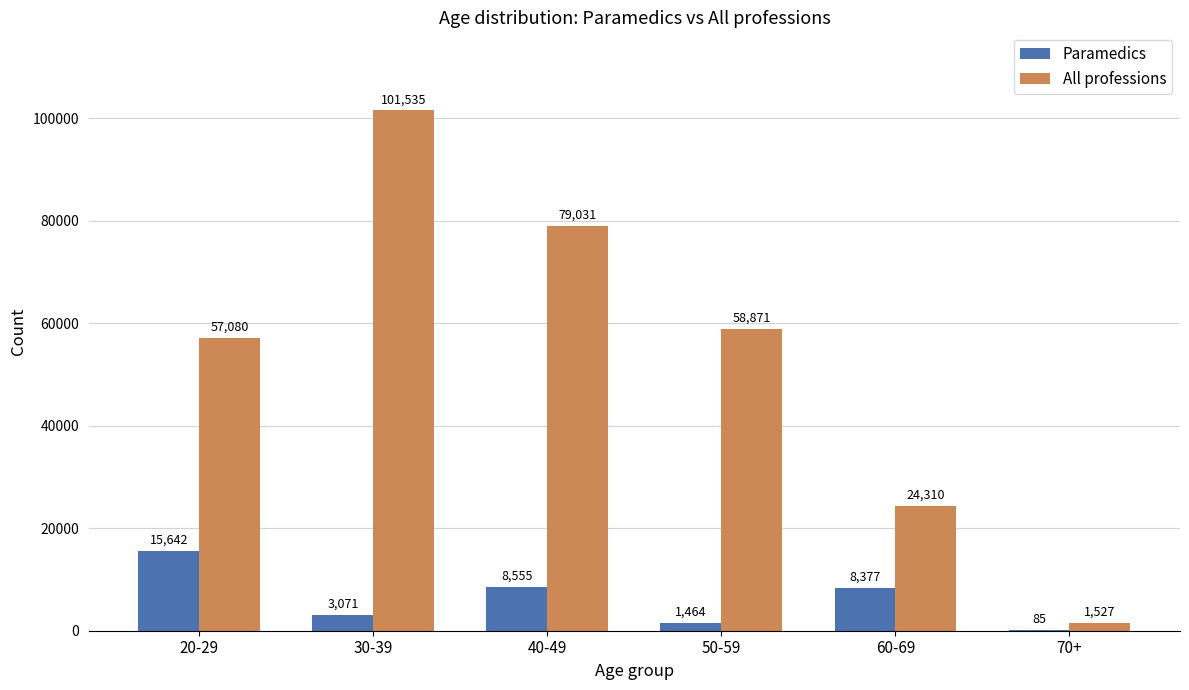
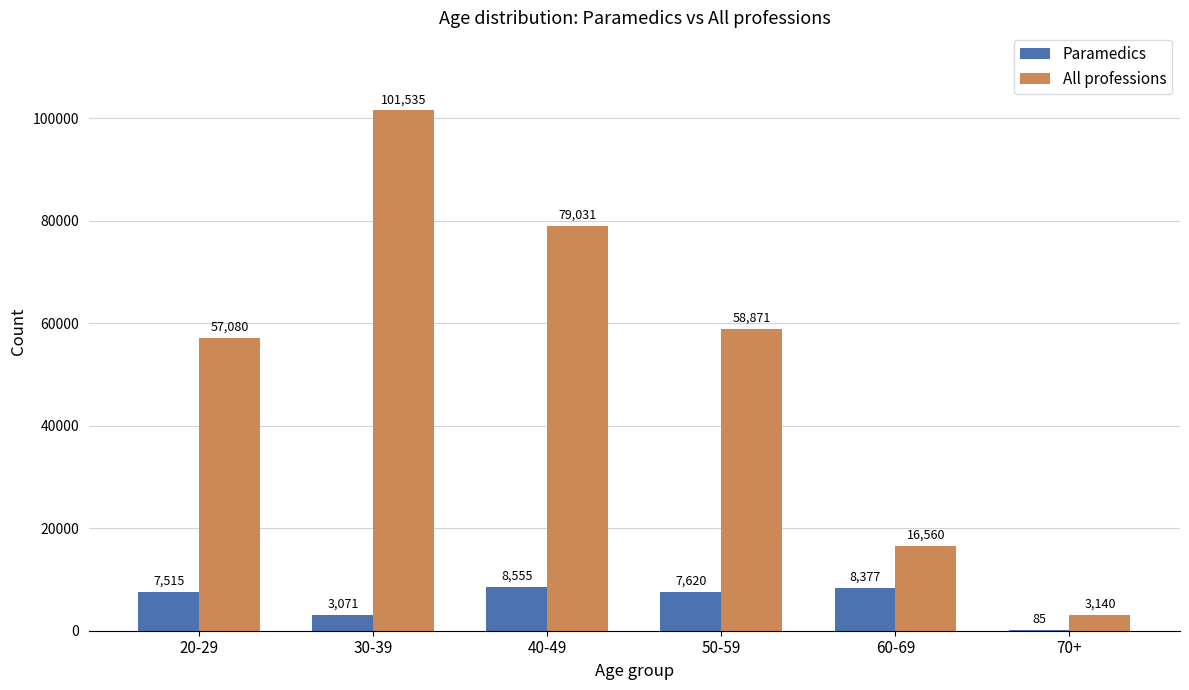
  {
    "Paramedics": {
-     "20-29": "15,642",
+     "20-29": "7,515",
      "30-39": "3,071",
      "40-49": "8,555",
-     "50-59": "1,464",
+     "50-59": "7,620",
      "60-69": "8,377",
      "70+": "85"
    },
    "All professions": {
      "20-29": "57,080",
      "30-39": "101,535",
      "40-49": "79,031",
      "50-59": "58,871",
-     "60-69": "24,310",
-     "70+": "1,527"
+     "60-69": "16,560",
+     "70+": "3,140"
    }
  }
